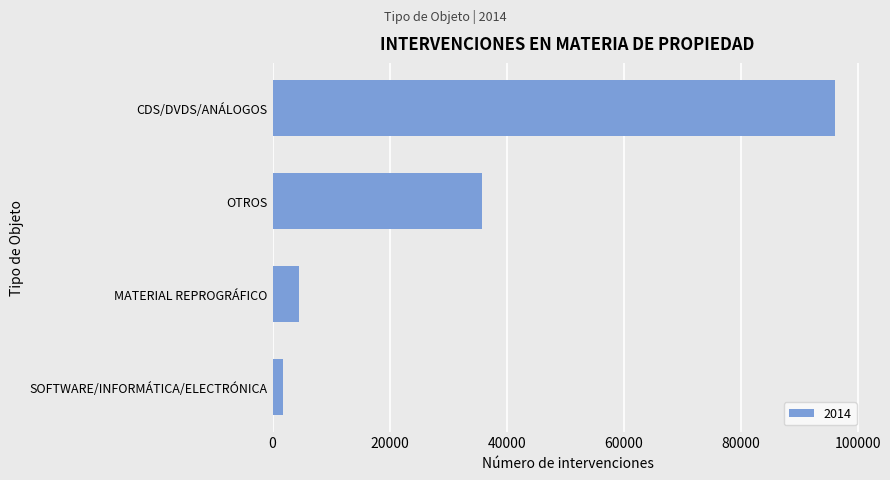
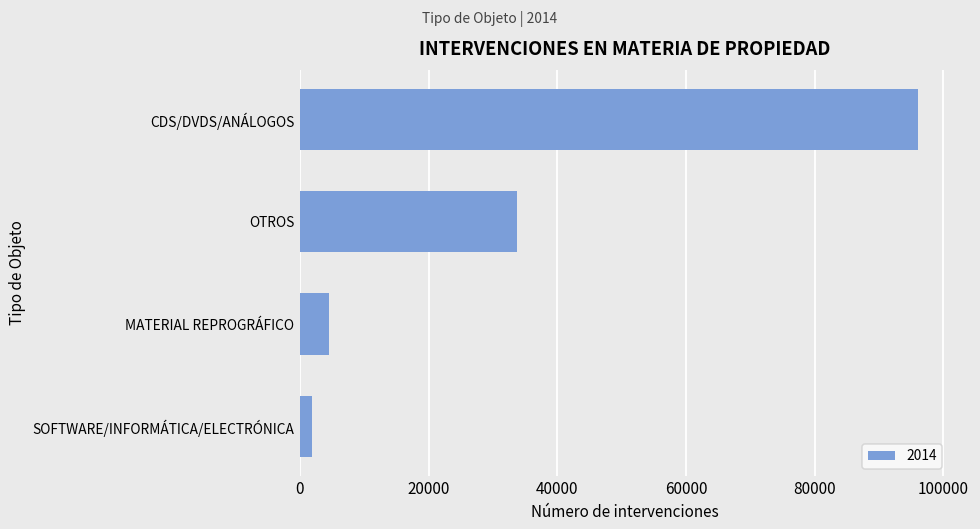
  {
    "CDS/DVDS/ANÁLOGOS": 96000,
-   "OTROS": 36000,
+   "OTROS": 34000,
    "MATERIAL REPROGRÁFICO": 4000,
    "SOFTWARE/INFORMÁTICA/ELECTRÓNICA": 2000
  }
